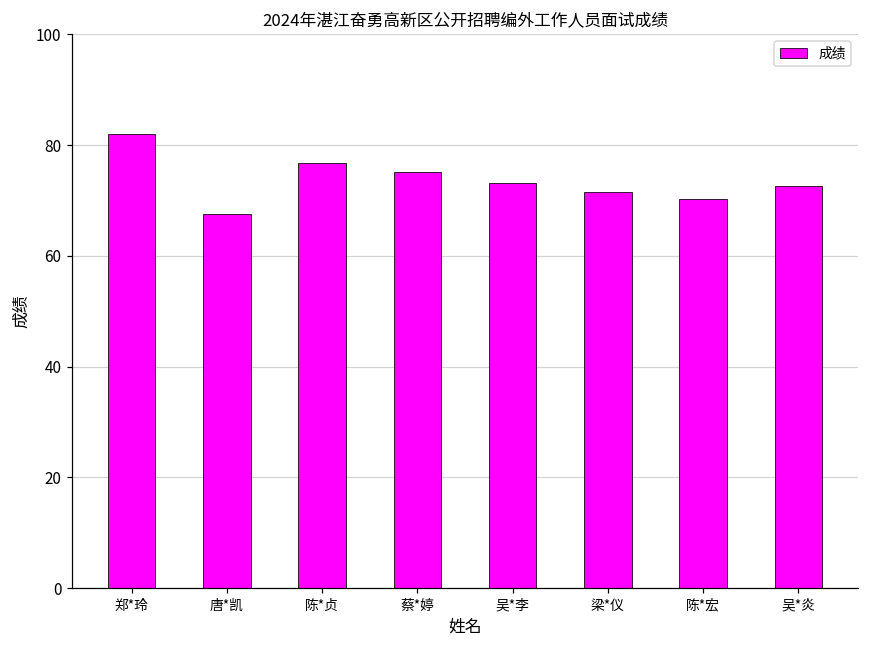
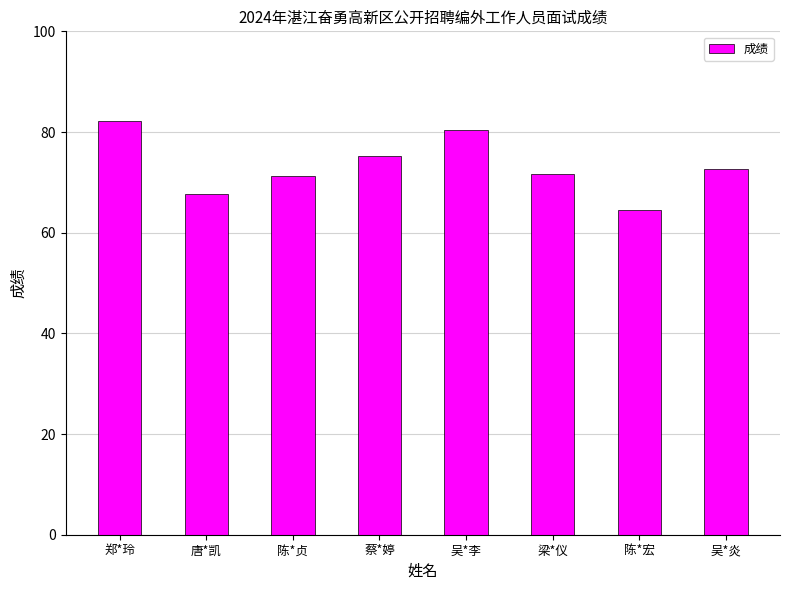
  {
    "郑*玲": 82,
    "唐*凯": 68,
-   "陈*贞": 77,
+   "陈*贞": 71,
    "蔡*婷": 75,
-   "吴*李": 73,
+   "吴*李": 80,
    "梁*仪": 72,
-   "陈*宏": 70,
+   "陈*宏": 65,
    "吴*炎": 73
  }
